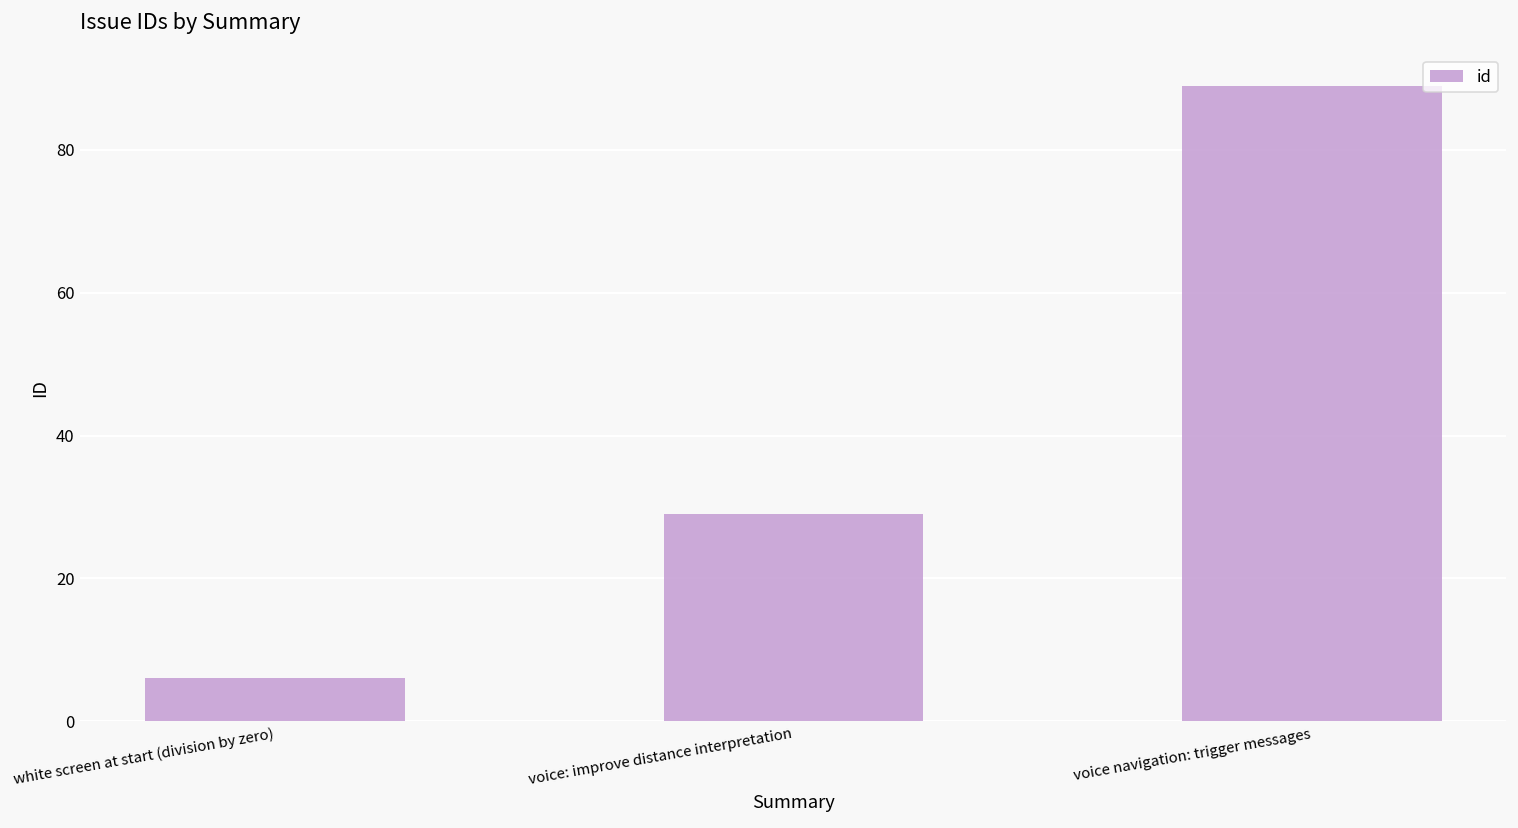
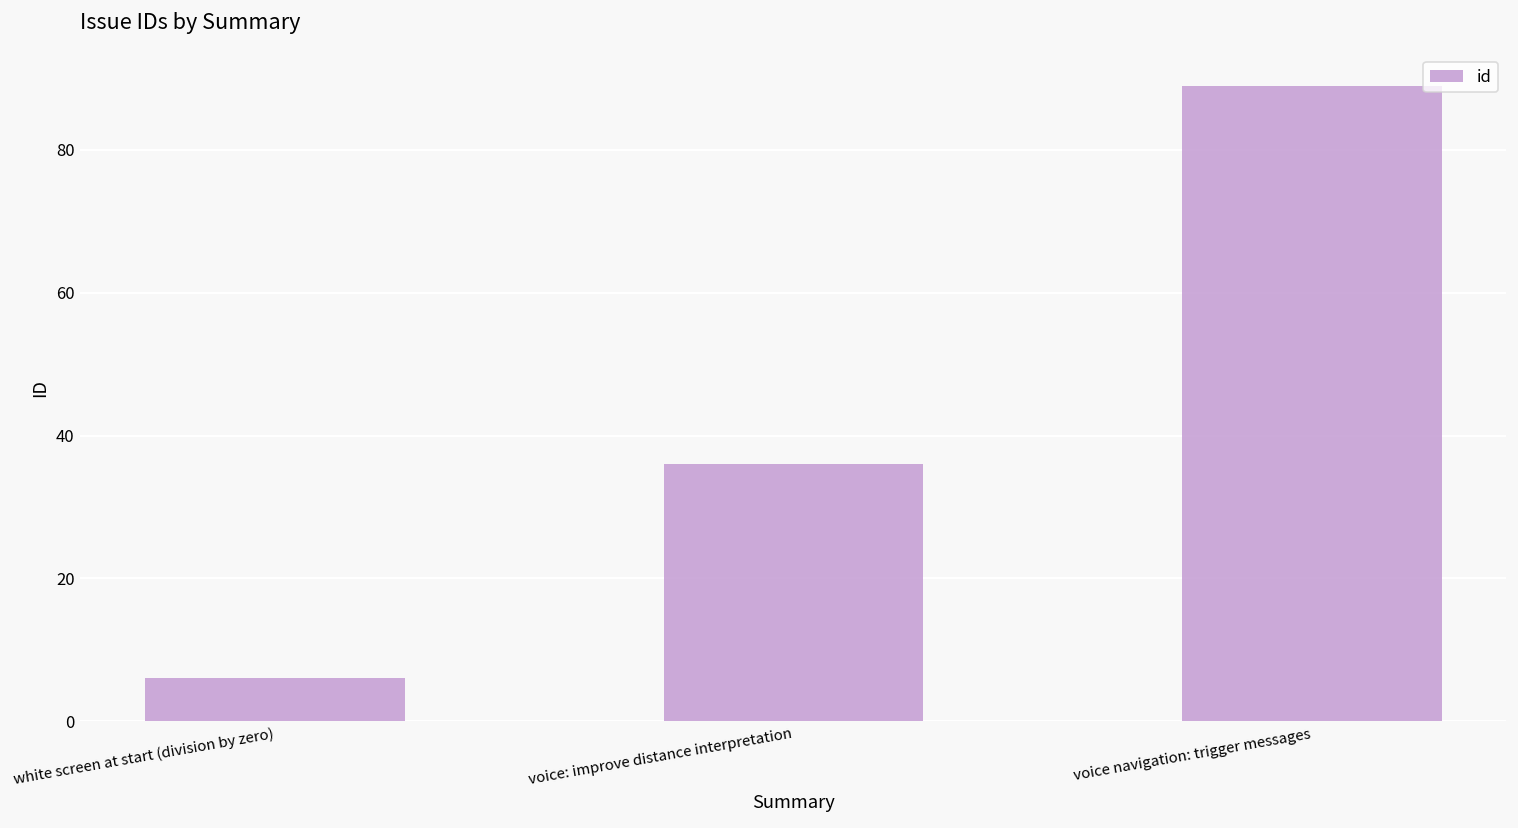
  {
    "white screen at start (division by zero)": 6,
-   "voice: improve distance interpretation": 29,
+   "voice: improve distance interpretation": 36,
    "voice navigation: trigger messages": 89
  }
